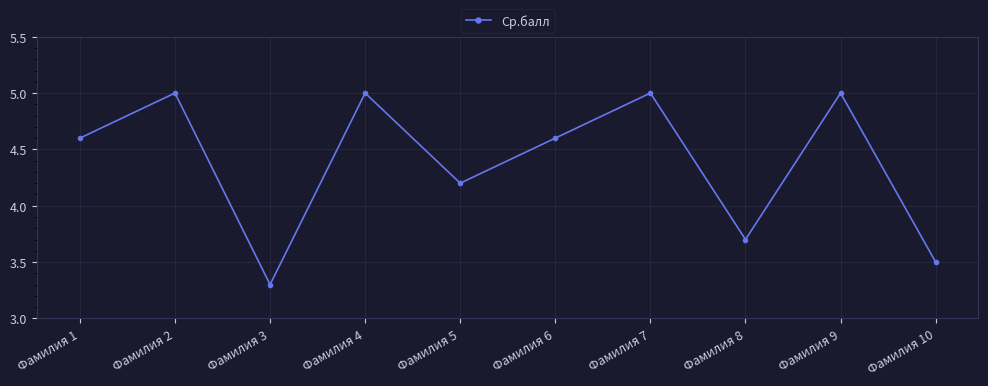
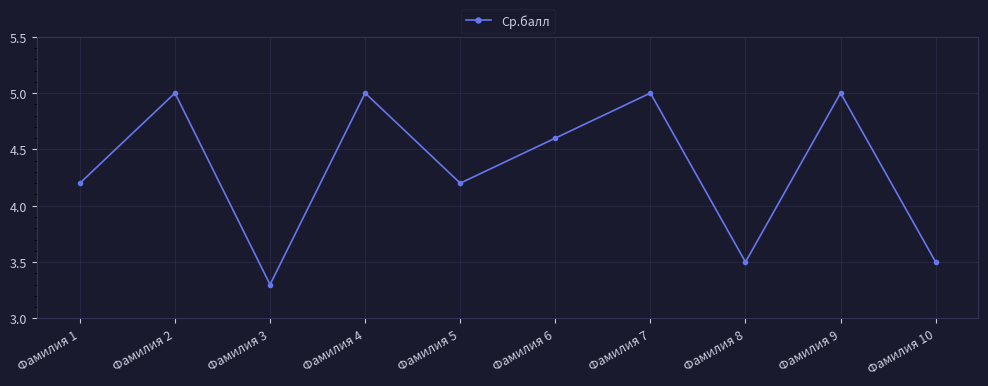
  {
-   "Фамилия 1": 4.6,
+   "Фамилия 1": 4.2,
    "Фамилия 2": 5.0,
    "Фамилия 3": 3.3,
    "Фамилия 4": 5.0,
    "Фамилия 5": 4.2,
    "Фамилия 6": 4.6,
    "Фамилия 7": 5.0,
-   "Фамилия 8": 3.7,
+   "Фамилия 8": 3.5,
    "Фамилия 9": 5.0,
    "Фамилия 10": 3.5
  }
